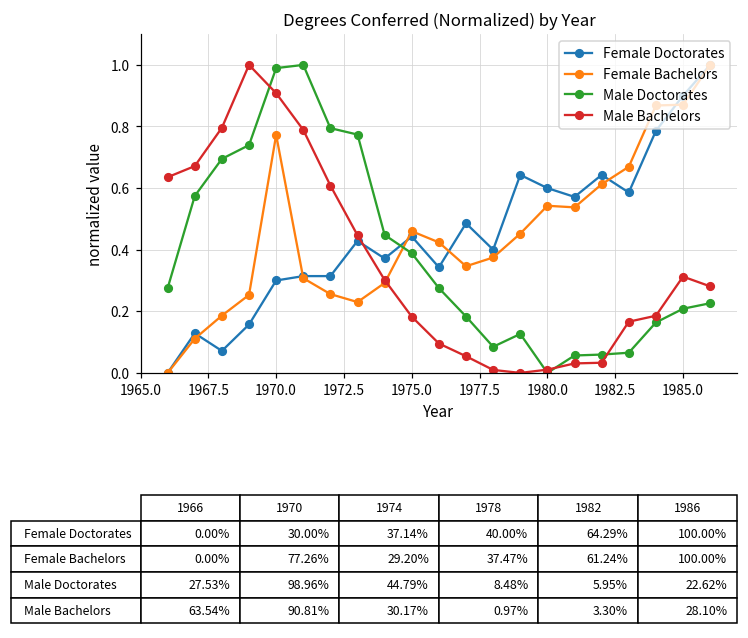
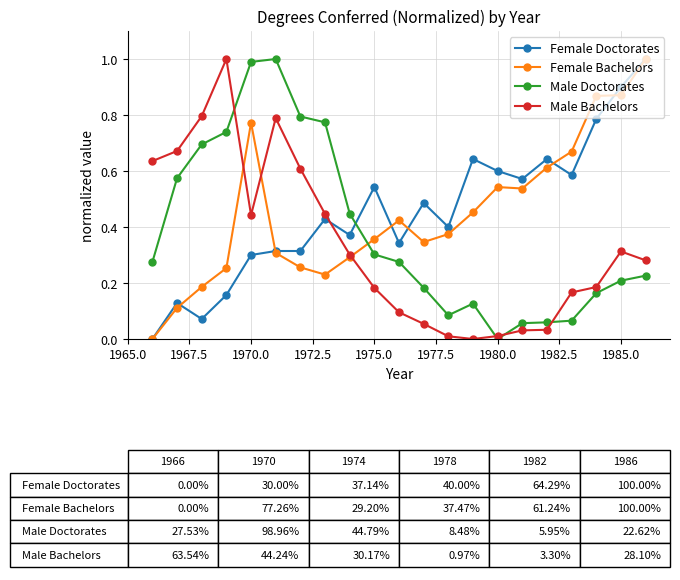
  {
    "Female Doctorates": {
      "1970.0": "0.30",
-     "1975.0": "0.44",
+     "1975.0": "0.54",
      "1980.0": "0.60"
    },
    "Female Bachelors": {
      "1970.0": "0.77",
-     "1975.0": "0.46",
+     "1975.0": "0.36",
      "1980.0": "0.54"
    },
    "Male Doctorates": {
      "1970.0": "0.99",
-     "1975.0": "0.39",
+     "1975.0": "0.30",
      "1980.0": "0.00",
      "1985.0": "0.21"
    },
    "Male Bachelors": {
-     "1970.0": "90.81%"
+     "1970.0": "44.24%"
    }
  }
